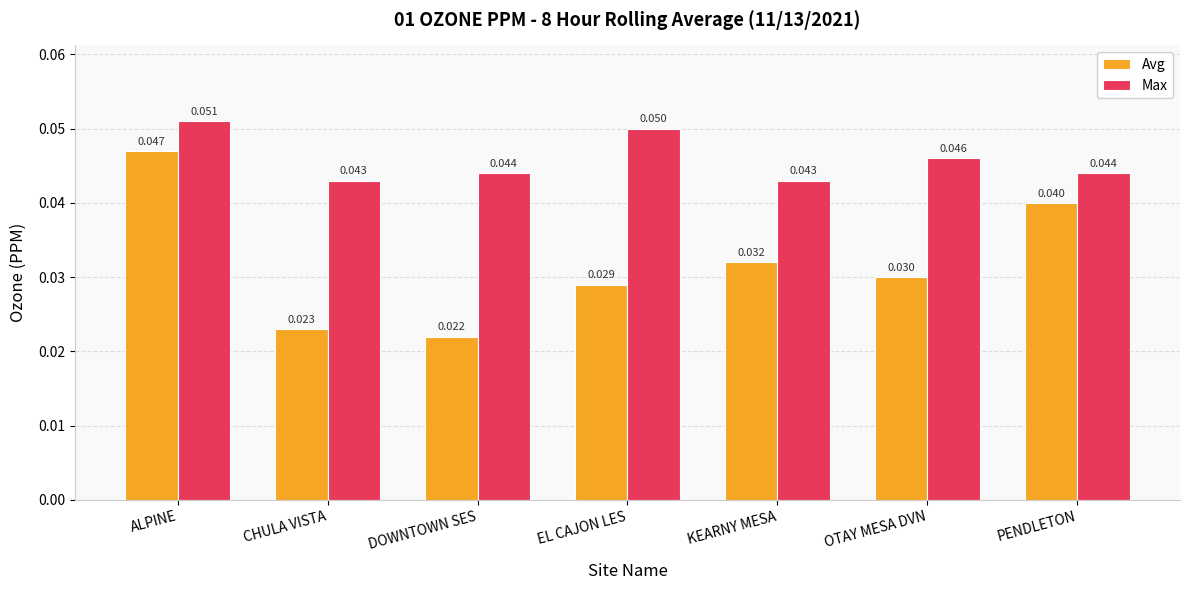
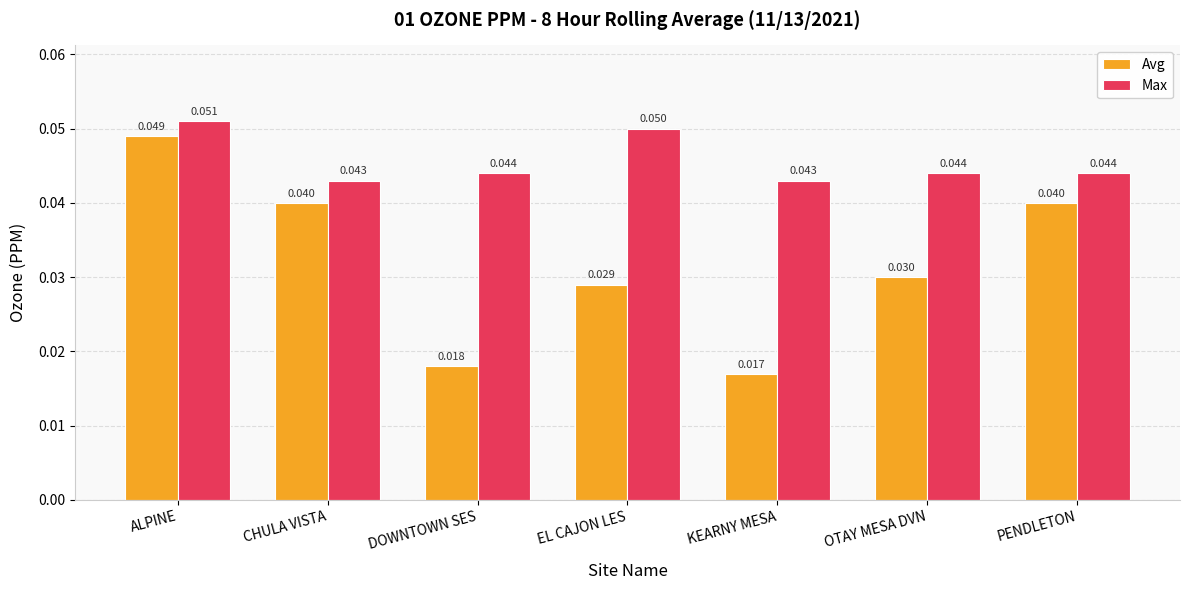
  {
    "Avg": {
-     "ALPINE": 0.047,
-     "CHULA VISTA": 0.023,
-     "DOWNTOWN SES": 0.022,
+     "ALPINE": 0.049,
+     "CHULA VISTA": 0.040,
+     "DOWNTOWN SES": 0.018,
      "EL CAJON LES": 0.029,
-     "KEARNY MESA": 0.032,
+     "KEARNY MESA": 0.017,
      "OTAY MESA DVN": 0.030,
      "PENDLETON": 0.040
    },
    "Max": {
      "ALPINE": 0.051,
      "CHULA VISTA": 0.043,
      "DOWNTOWN SES": 0.044,
      "EL CAJON LES": 0.050,
      "KEARNY MESA": 0.043,
-     "OTAY MESA DVN": 0.046,
+     "OTAY MESA DVN": 0.044,
      "PENDLETON": 0.044
    }
  }
